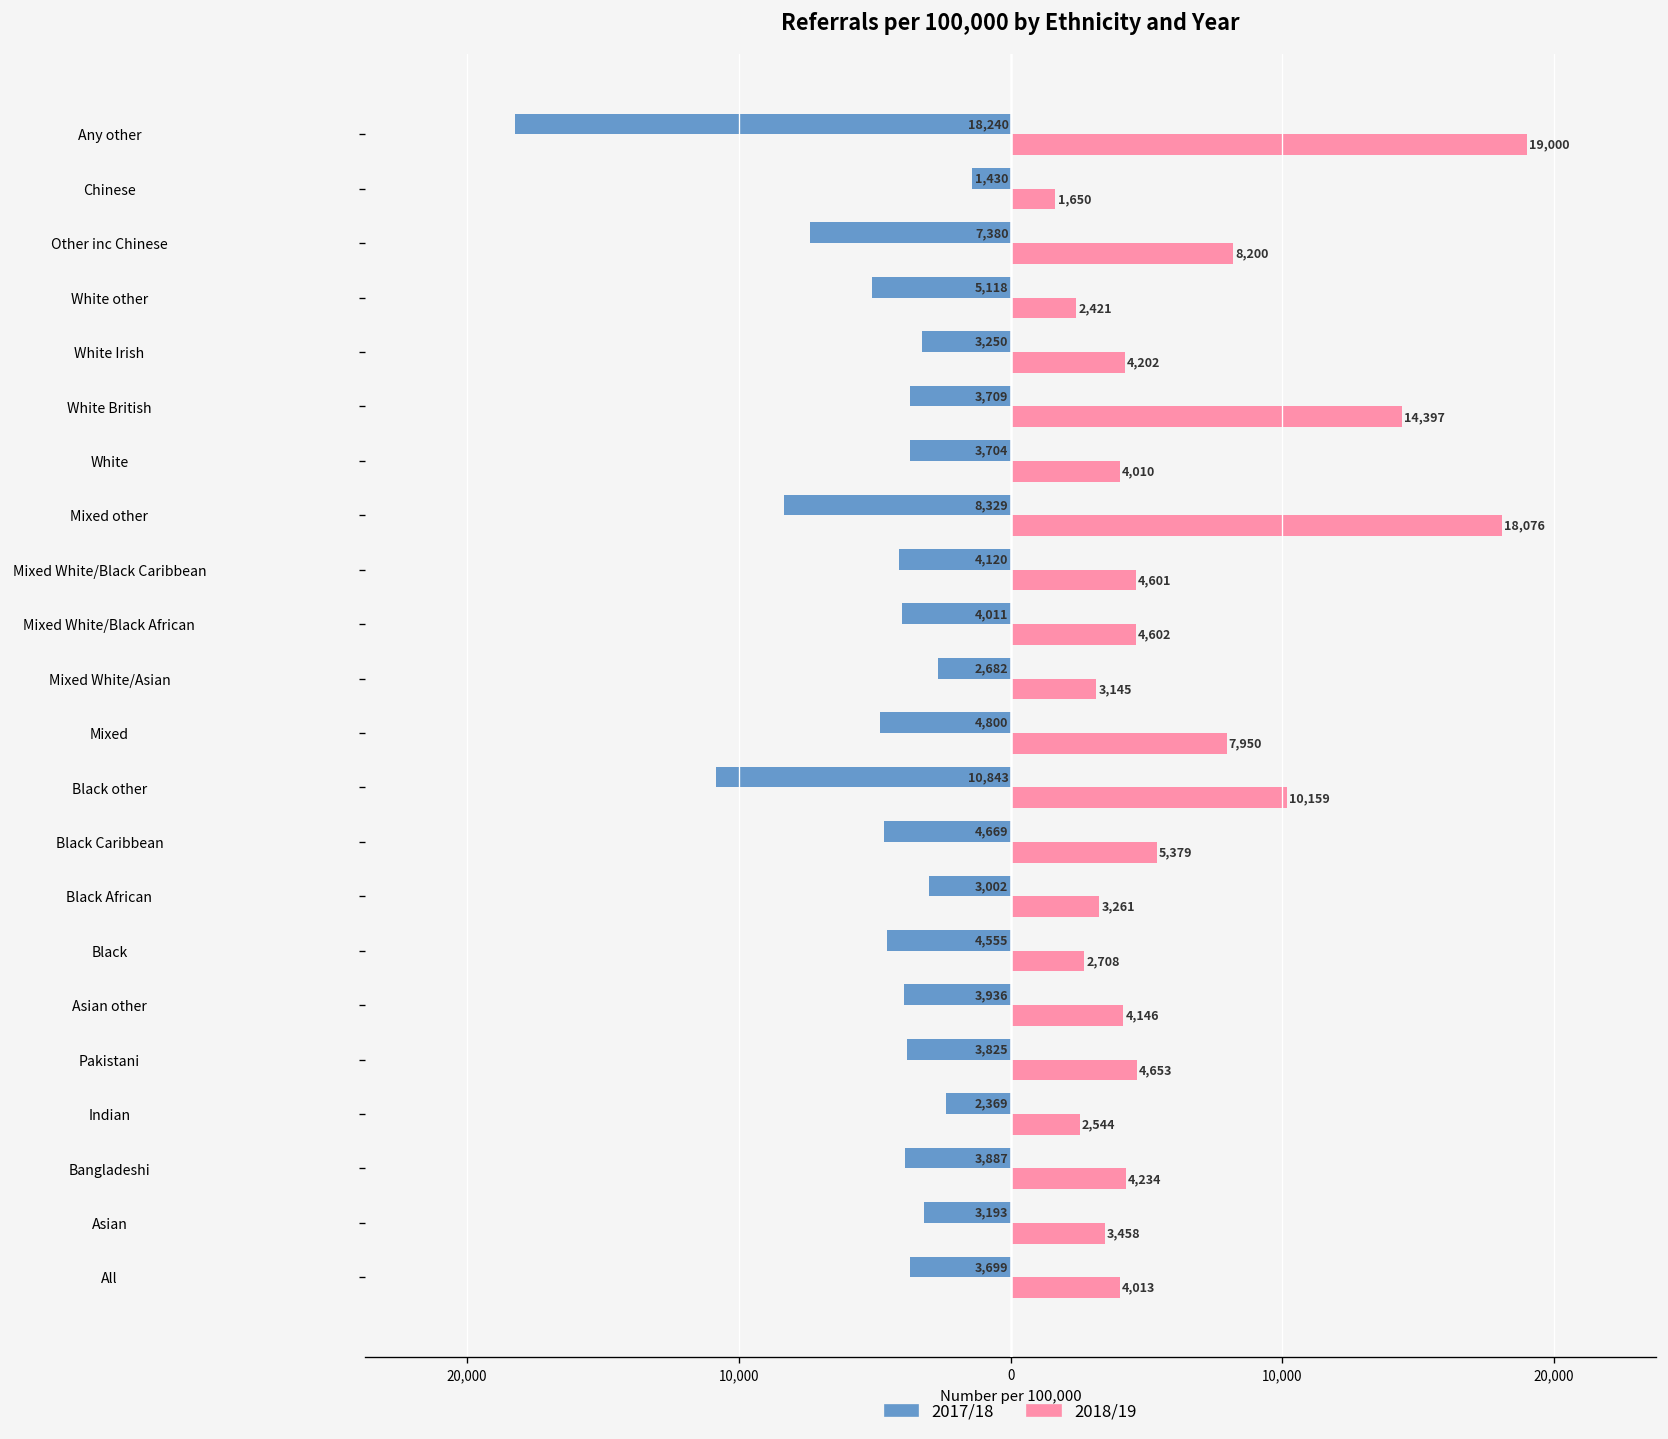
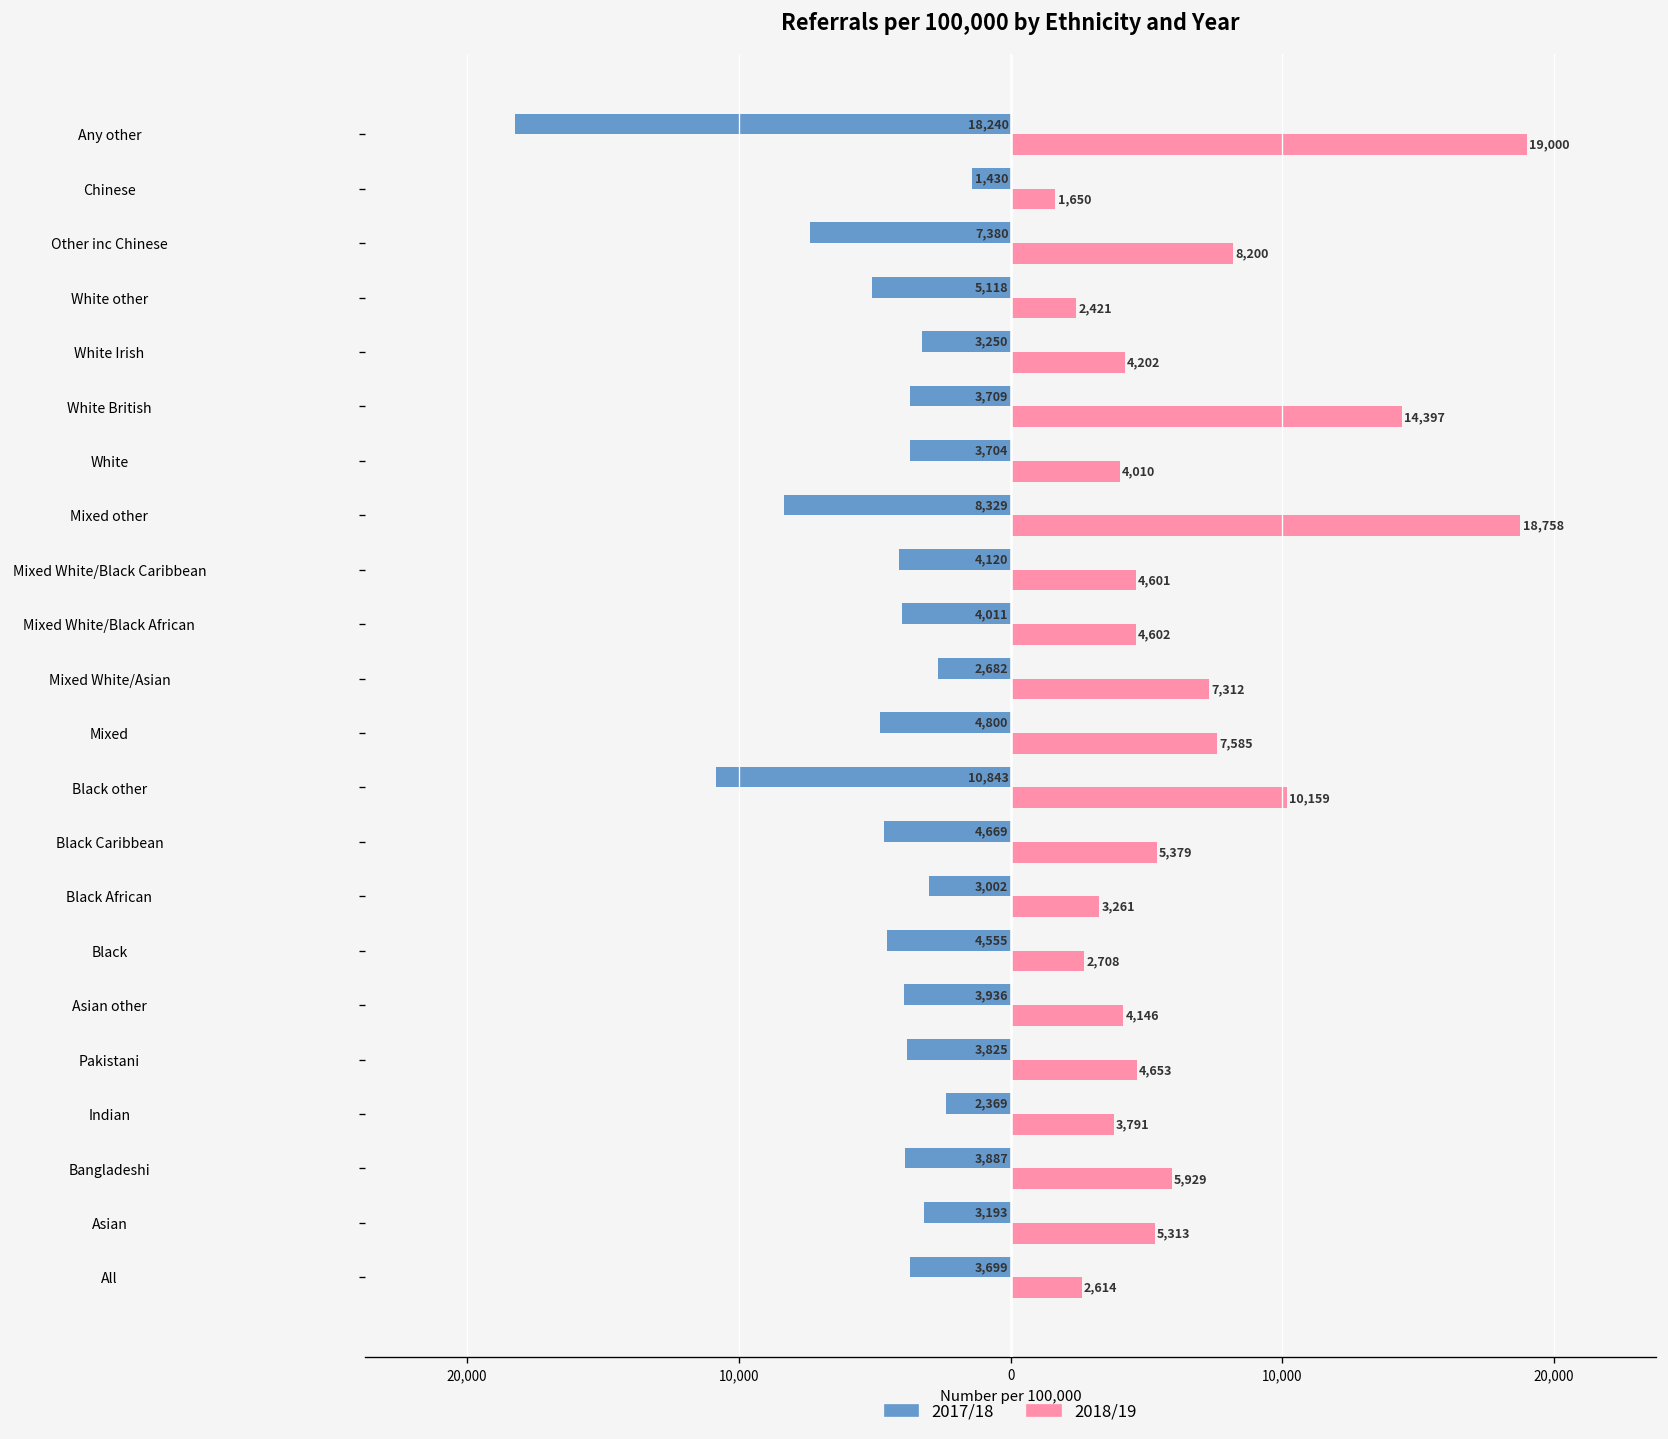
  {
    "2018/19": {
      "Any other": "19,000",
      "Chinese": "1,650",
      "Other inc Chinese": "8,200",
      "White other": "2,421",
      "White Irish": "4,202",
      "White British": "14,397",
      "White": "4,010",
-     "Mixed other": "18,076",
+     "Mixed other": "18,758",
      "Mixed White/Black Caribbean": "4,601",
      "Mixed White/Black African": "4,602",
-     "Mixed White/Asian": "3,145",
-     "Mixed": "7,950",
+     "Mixed White/Asian": "7,312",
+     "Mixed": "7,585",
      "Black other": "10,159",
      "Black Caribbean": "5,379",
      "Black African": "3,261",
      "Black": "2,708",
      "Asian other": "4,146",
      "Pakistani": "4,653",
-     "Indian": "2,544",
-     "Bangladeshi": "4,234",
-     "Asian": "3,458",
-     "All": "4,013"
+     "Indian": "3,791",
+     "Bangladeshi": "5,929",
+     "Asian": "5,313",
+     "All": "2,614"
    }
  }
